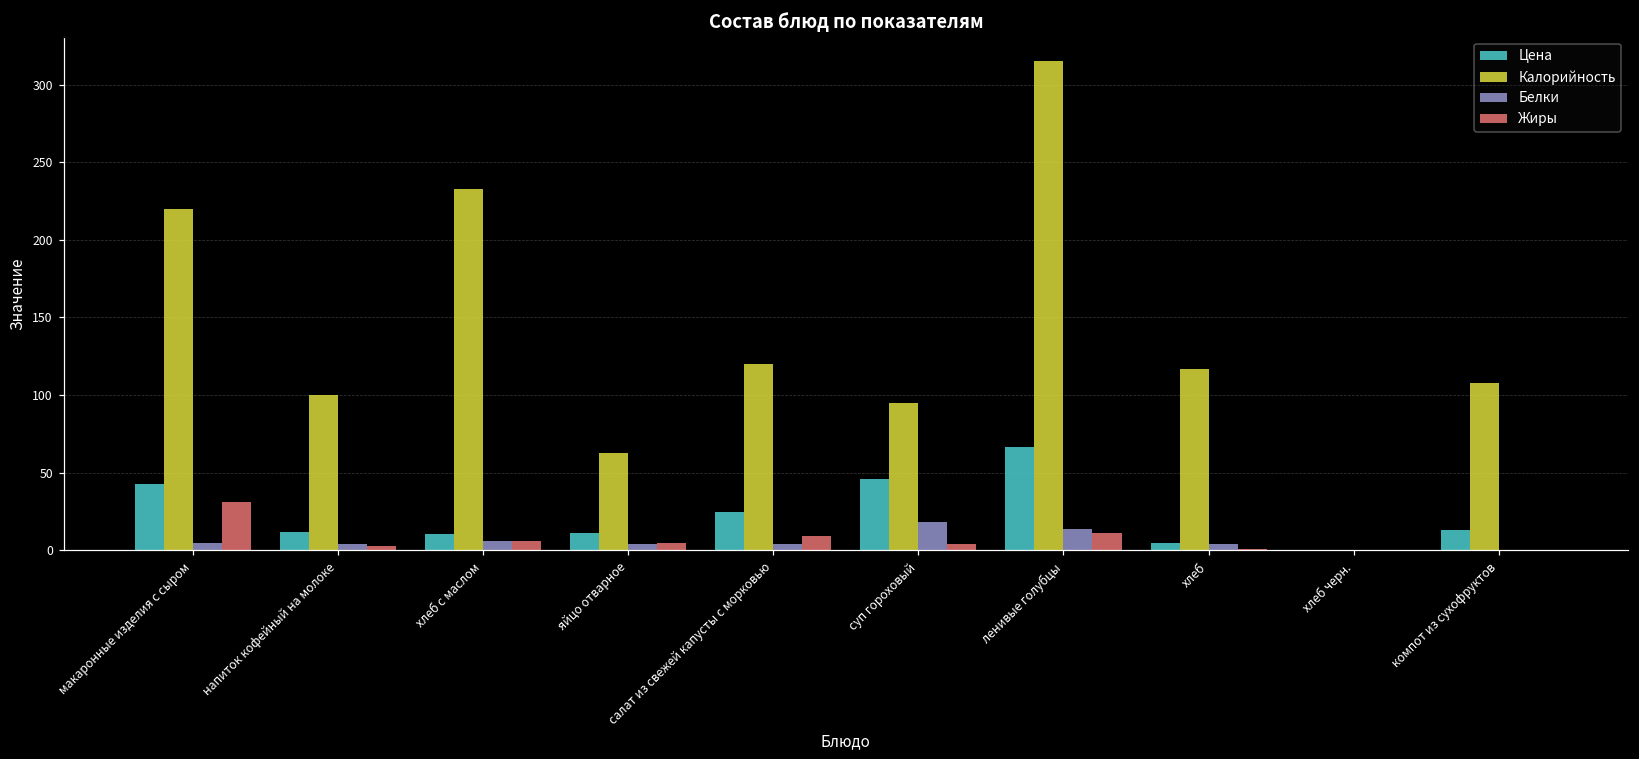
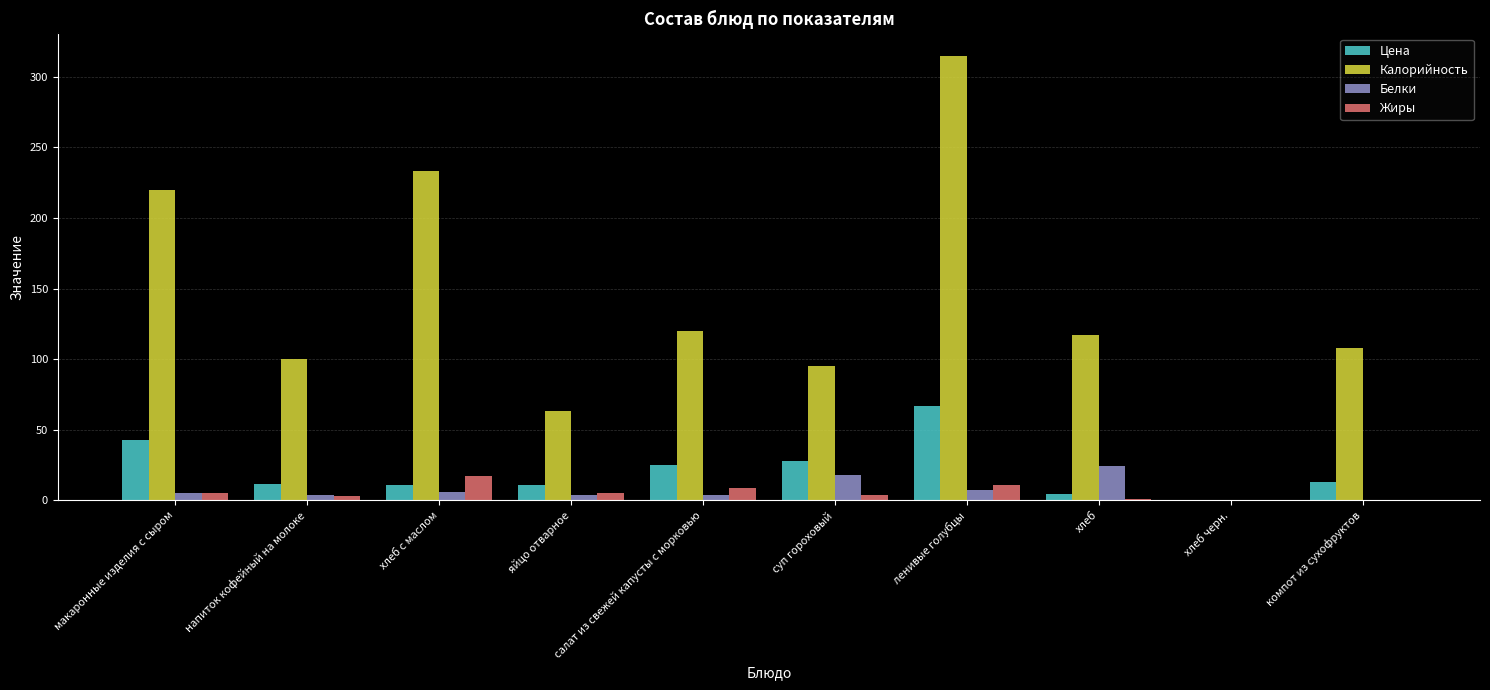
  {
    "Цена": {
      "макаронные изделия с сыром": 42,
      "напиток кофейный на молоке": 12,
      "хлеб с маслом": 11,
      "яйцо отварное": 11,
      "салат из свежей капусты с морковью": 25,
-     "суп гороховый": 46,
+     "суп гороховый": 28,
      "ленивые голубцы": 67,
      "хлеб": 5,
      "хлеб черн.": 0,
      "компот из сухофруктов": 13
    },
    "Калорийность": {
      "макаронные изделия с сыром": 220,
      "напиток кофейный на молоке": 100,
      "хлеб с маслом": 233,
      "яйцо отварное": 63,
      "салат из свежей капусты с морковью": 120,
      "суп гороховый": 95,
      "ленивые голубцы": 315,
      "хлеб": 117,
      "хлеб черн.": 0,
      "компот из сухофруктов": 108
    },
    "Белки": {
      "макаронные изделия с сыром": 5,
      "напиток кофейный на молоке": 4,
      "хлеб с маслом": 6,
      "яйцо отварное": 4,
      "салат из свежей капусты с морковью": 4,
      "суп гороховый": 18,
-     "ленивые голубцы": 14,
-     "хлеб": 4,
+     "ленивые голубцы": 7,
+     "хлеб": 24,
      "хлеб черн.": 0,
      "компот из сухофруктов": 0
    },
    "Жиры": {
-     "макаронные изделия с сыром": 31,
+     "макаронные изделия с сыром": 5,
      "напиток кофейный на молоке": 3,
-     "хлеб с маслом": 6,
+     "хлеб с маслом": 17,
      "яйцо отварное": 5,
      "салат из свежей капусты с морковью": 9,
      "суп гороховый": 4,
      "ленивые голубцы": 11,
      "хлеб черн.": 0,
      "компот из сухофруктов": 0
    }
  }
